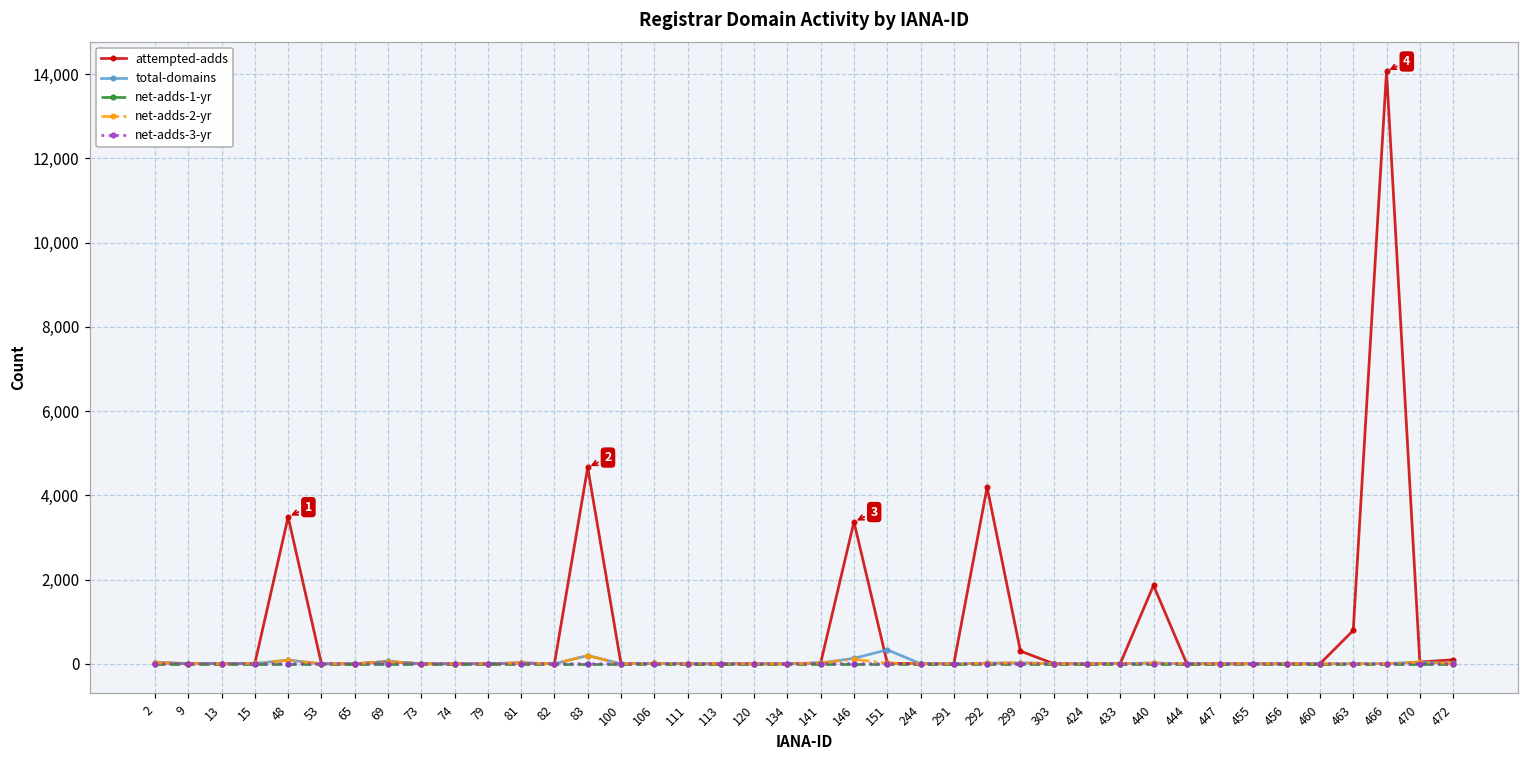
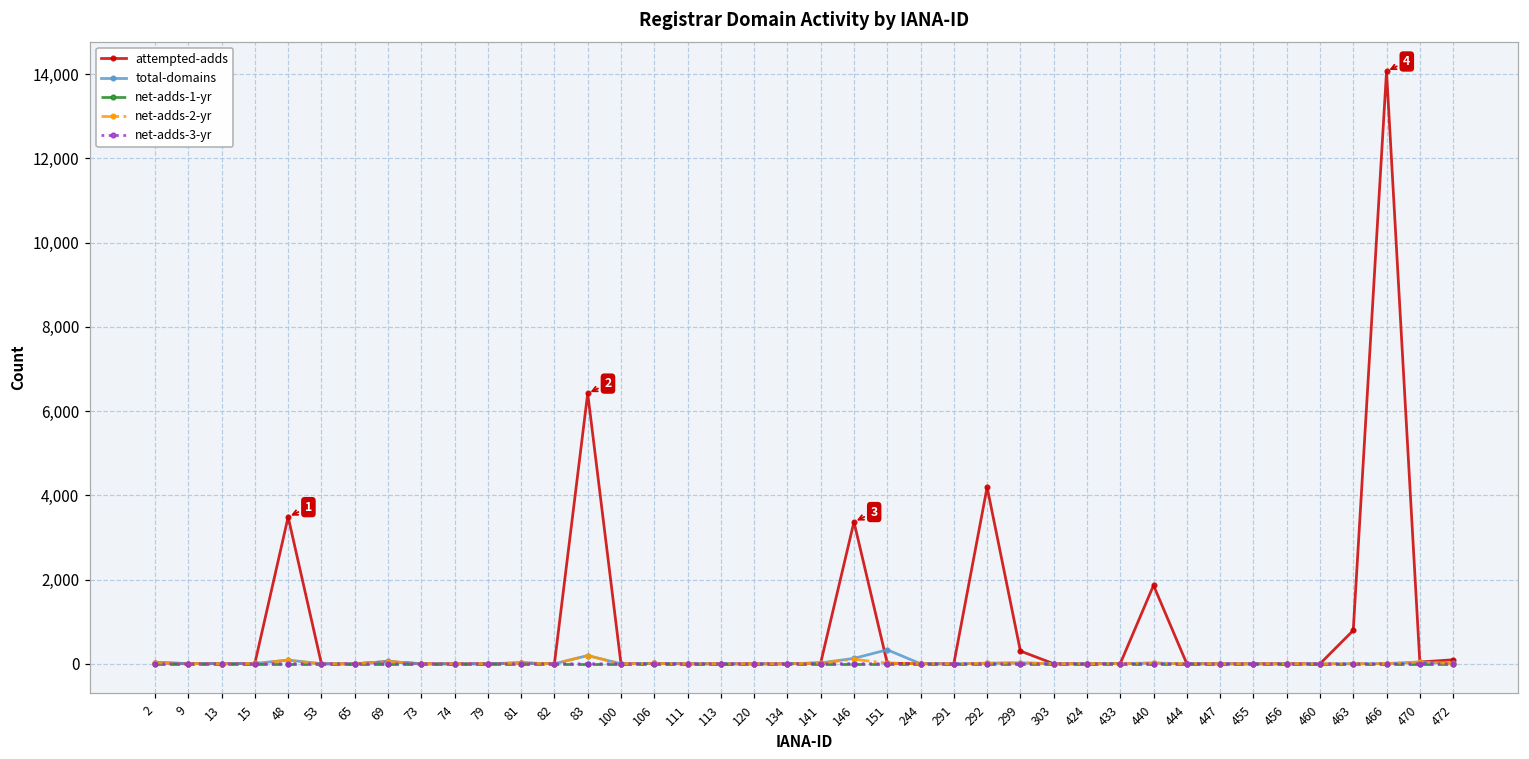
  {
    "attempted-adds": {
-     "83": "4,700",
+     "83": "6,400",
      "292": "4,200",
      "299": "300",
      "440": "1,900",
      "463": "800",
      "472": "100"
    },
    "total-domains": {
      "151": "300"
    }
  }
